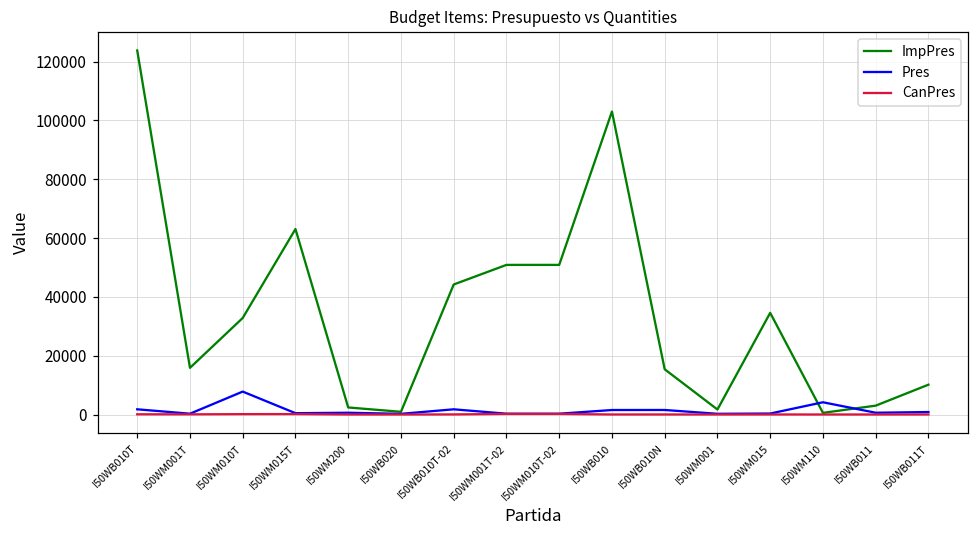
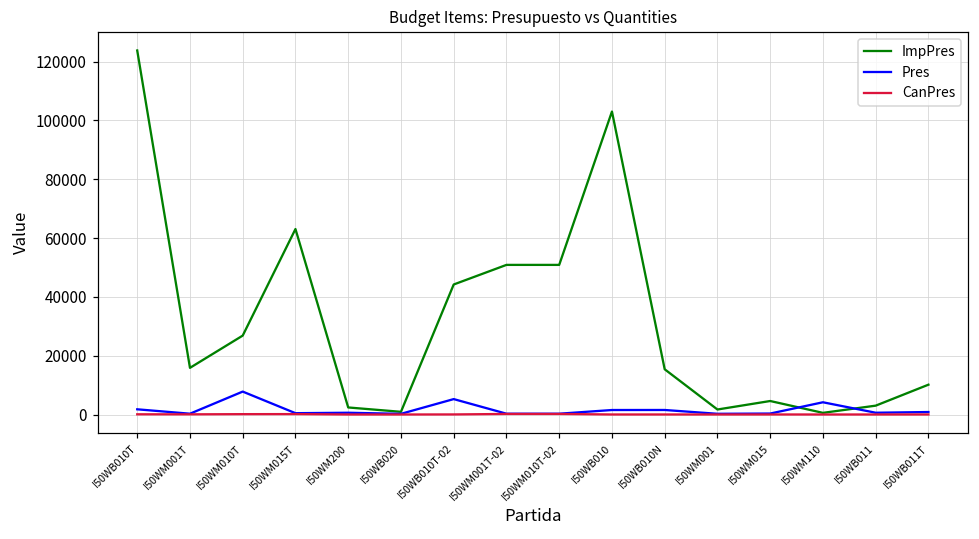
  {
    "ImpPres": {
      "I50WB010T": 124000,
      "I50WM001T": 16000,
-     "I50WM010T": 33000,
+     "I50WM010T": 27000,
      "I50WM015T": 63000,
      "I50WM200": 2000,
      "I50WB010T-02": 44000,
      "I50WM001T-02": 51000,
      "I50WM010T-02": 51000,
      "I50WB010": 103000,
      "I50WB010N": 15000,
      "I50WM001": 2000,
-     "I50WM015": 35000,
+     "I50WM015": 5000,
      "I50WB011": 3000,
      "I50WB011T": 10000
    },
    "Pres": {
      "I50WB010T": 2000,
      "I50WM010T": 8000,
-     "I50WB010T-02": 2000,
+     "I50WB010T-02": 5000,
      "I50WB010": 2000,
      "I50WB010N": 2000,
      "I50WM110": 4000
    },
    "CanPres": {
      "I50WB010T": 0,
      "I50WM010T": 0,
      "I50WB010T-02": 0,
      "I50WB010": 0,
      "I50WB010N": 0
    }
  }
